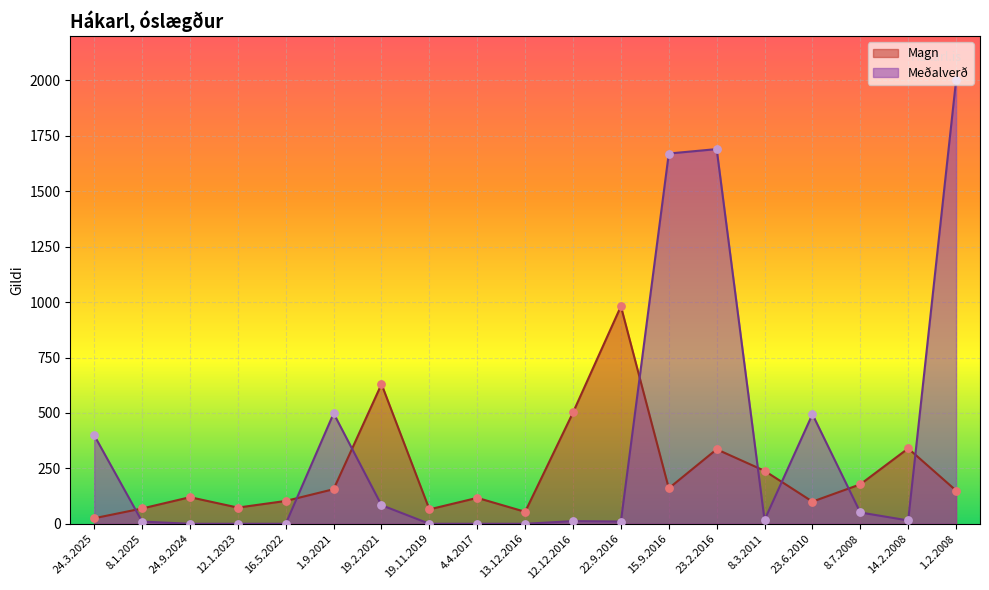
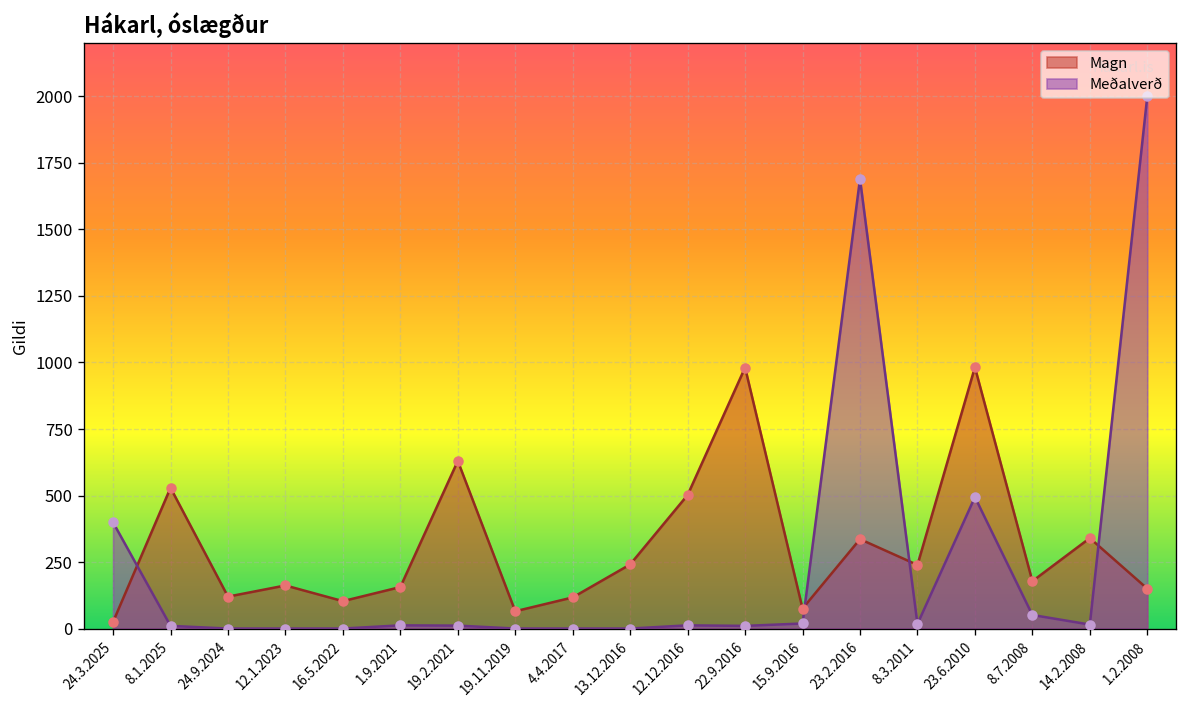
  {
    "Magn": {
      "24.3.2025": 30,
-     "8.1.2025": 70,
+     "8.1.2025": 530,
      "24.9.2024": 120,
-     "12.1.2023": 70,
+     "12.1.2023": 160,
      "16.5.2022": 100,
      "1.9.2021": 160,
      "19.2.2021": 630,
      "19.11.2019": 70,
      "4.4.2017": 120,
-     "13.12.2016": 50,
+     "13.12.2016": 240,
      "12.12.2016": 500,
      "22.9.2016": 980,
-     "15.9.2016": 160,
+     "15.9.2016": 80,
      "23.2.2016": 340,
      "8.3.2011": 240,
-     "23.6.2010": 100,
+     "23.6.2010": 980,
      "8.7.2008": 180,
      "14.2.2008": 340,
      "1.2.2008": 150
    },
    "Meðalverð": {
      "24.3.2025": 400,
      "8.1.2025": 10,
      "24.9.2024": 0,
      "12.1.2023": 0,
      "16.5.2022": 0,
-     "1.9.2021": 500,
-     "19.2.2021": 80,
+     "1.9.2021": 10,
+     "19.2.2021": 10,
      "19.11.2019": 0,
      "4.4.2017": 0,
      "13.12.2016": 0,
      "12.12.2016": 10,
      "22.9.2016": 10,
-     "15.9.2016": 1670,
+     "15.9.2016": 20,
      "23.2.2016": 1690,
      "8.3.2011": 20,
      "23.6.2010": 490,
      "8.7.2008": 50,
      "14.2.2008": 20
    }
  }
